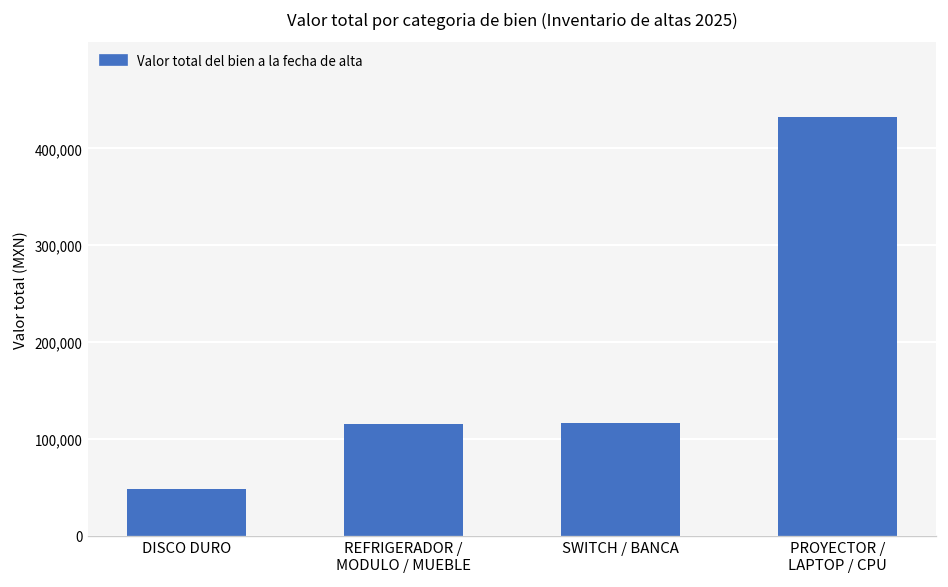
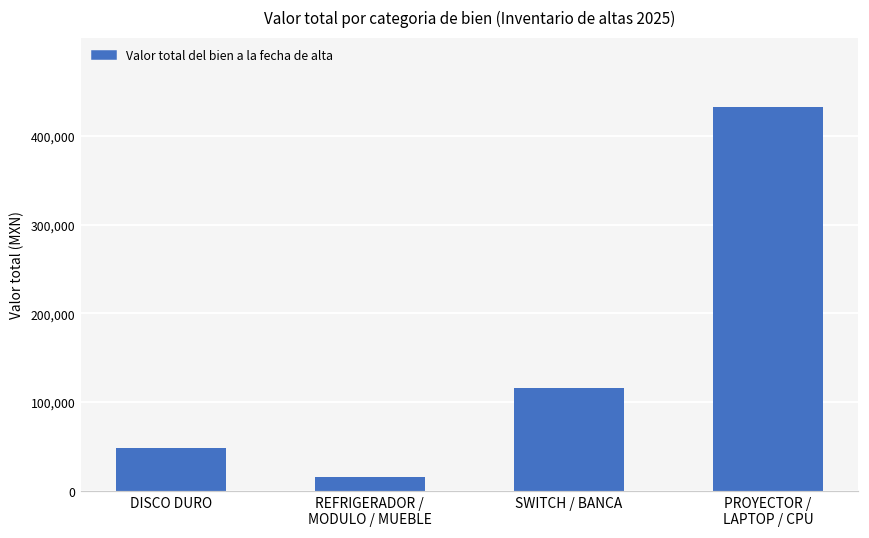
  {
    "DISCO DURO": "50,000",
-   "REFRIGERADOR / MODULO / MUEBLE": "120,000",
+   "REFRIGERADOR / MODULO / MUEBLE": "20,000",
    "SWITCH / BANCA": "120,000",
    "PROYECTOR / LAPTOP / CPU": "430,000"
  }
